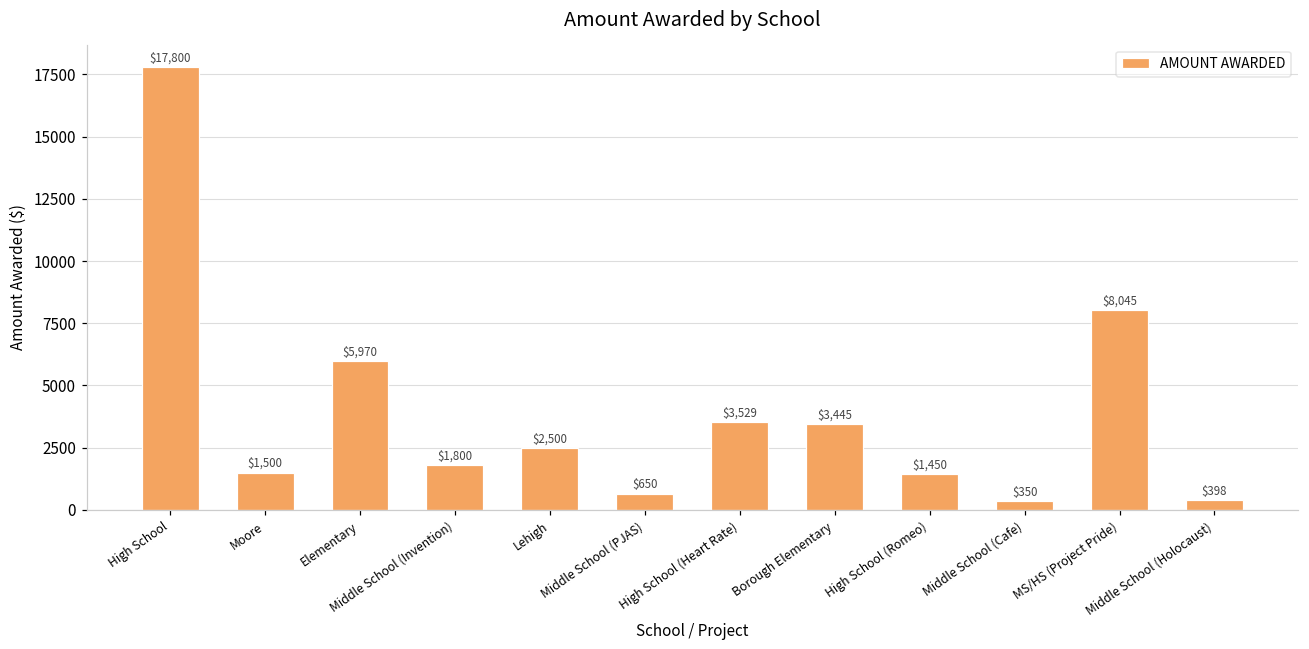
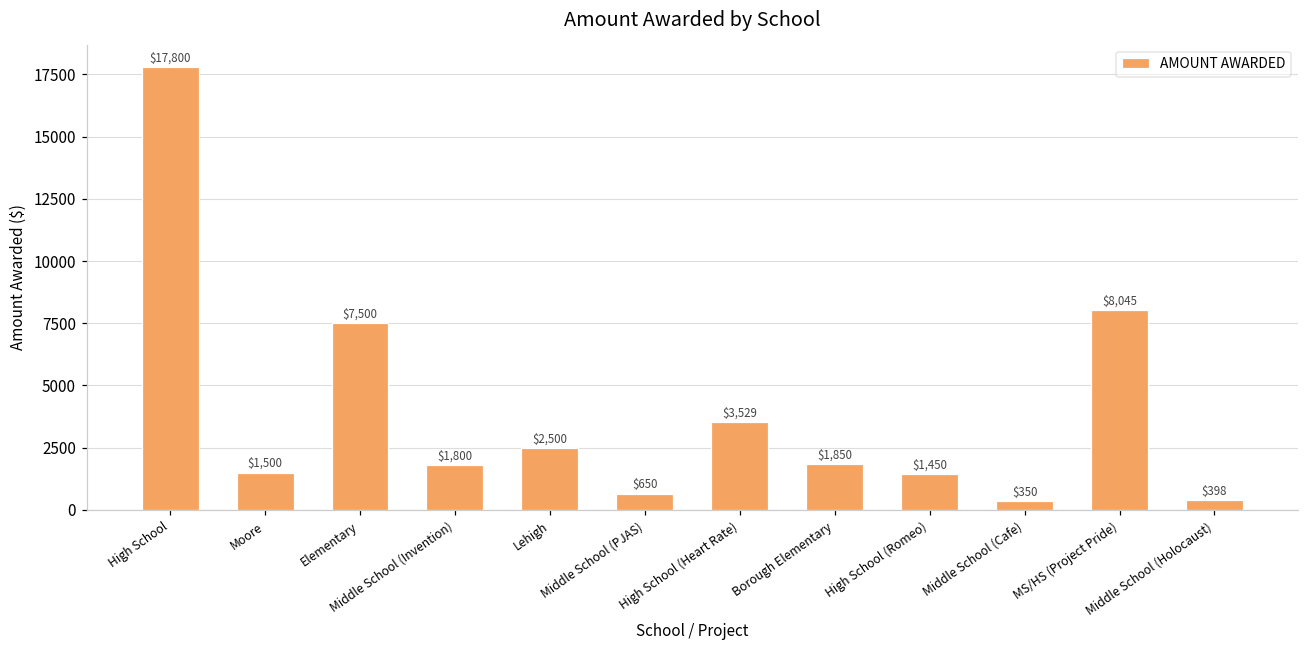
  {
    "High School": "$17,800",
    "Moore": "$1,500",
-   "Elementary": "$5,970",
+   "Elementary": "$7,500",
    "Middle School (Invention)": "$1,800",
    "Lehigh": "$2,500",
    "Middle School (PJAS)": "$650",
    "High School (Heart Rate)": "$3,529",
-   "Borough Elementary": "$3,445",
+   "Borough Elementary": "$1,850",
    "High School (Romeo)": "$1,450",
    "Middle School (Cafe)": "$350",
    "MS/HS (Project Pride)": "$8,045",
    "Middle School (Holocaust)": "$398"
  }
